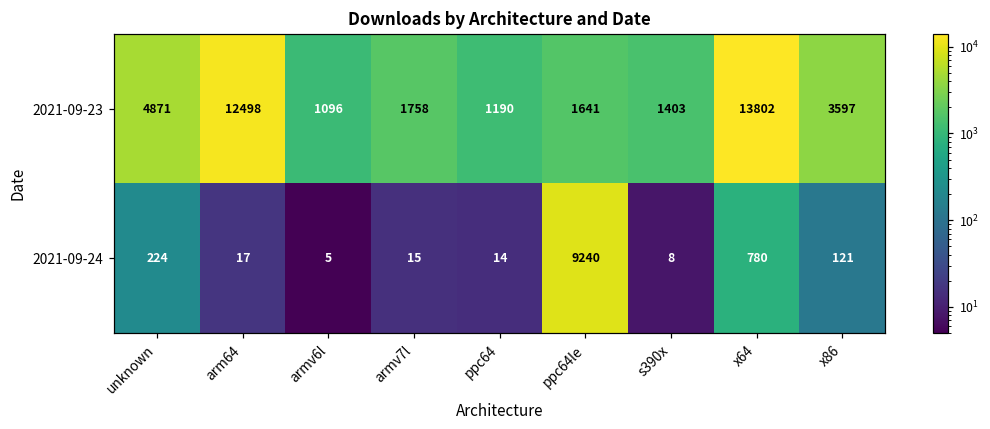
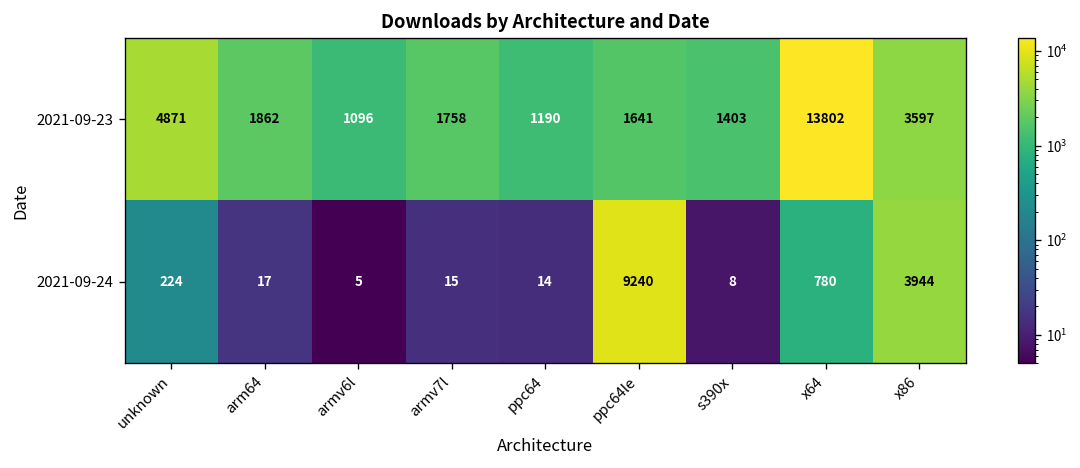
  {
    "2021-09-23": {
      "unknown": 4871,
-     "arm64": 12498,
+     "arm64": 1862,
      "armv6l": 1096,
      "armv7l": 1758,
      "ppc64": 1190,
      "ppc64le": 1641,
      "s390x": 1403,
      "x64": 13802,
      "x86": 3597
    },
    "2021-09-24": {
      "unknown": 224,
      "arm64": 17,
      "armv6l": 5,
      "armv7l": 15,
      "ppc64": 14,
      "ppc64le": 9240,
      "s390x": 8,
      "x64": 780,
-     "x86": 121
+     "x86": 3944
    }
  }
